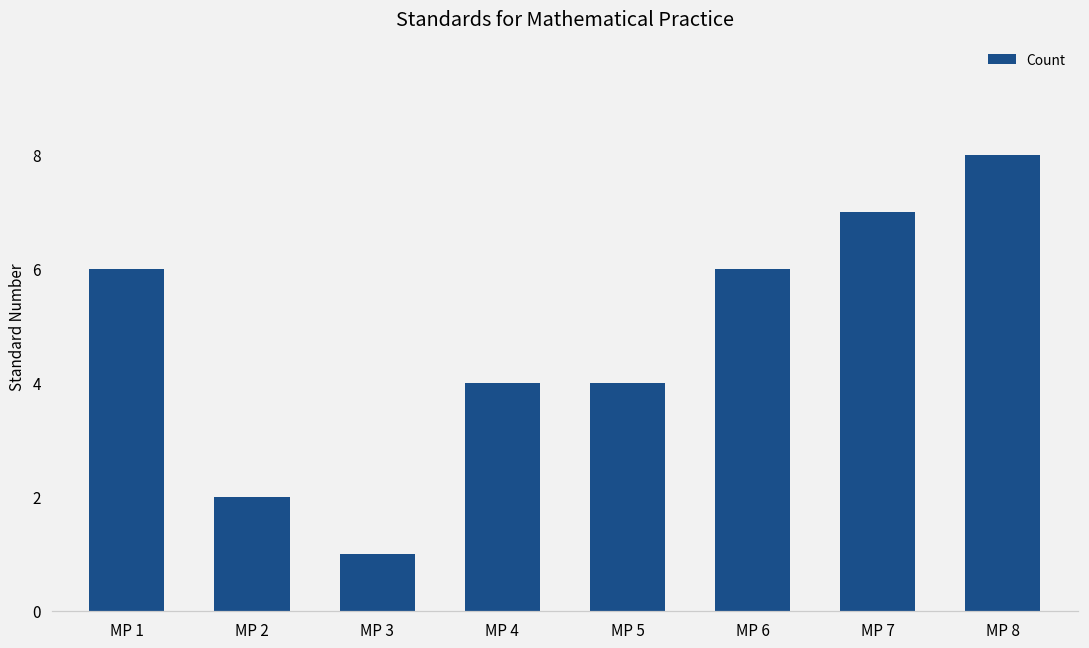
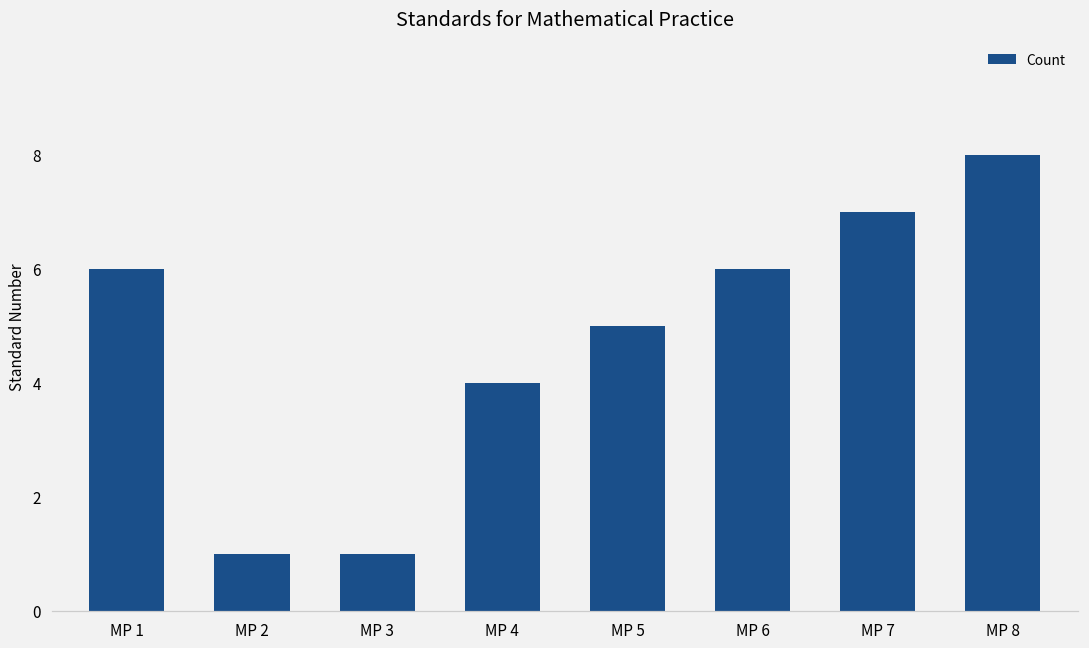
  {
    "MP 1": 6,
-   "MP 2": 2,
+   "MP 2": 1,
    "MP 3": 1,
    "MP 4": 4,
-   "MP 5": 4,
+   "MP 5": 5,
    "MP 6": 6,
    "MP 7": 7,
    "MP 8": 8
  }
